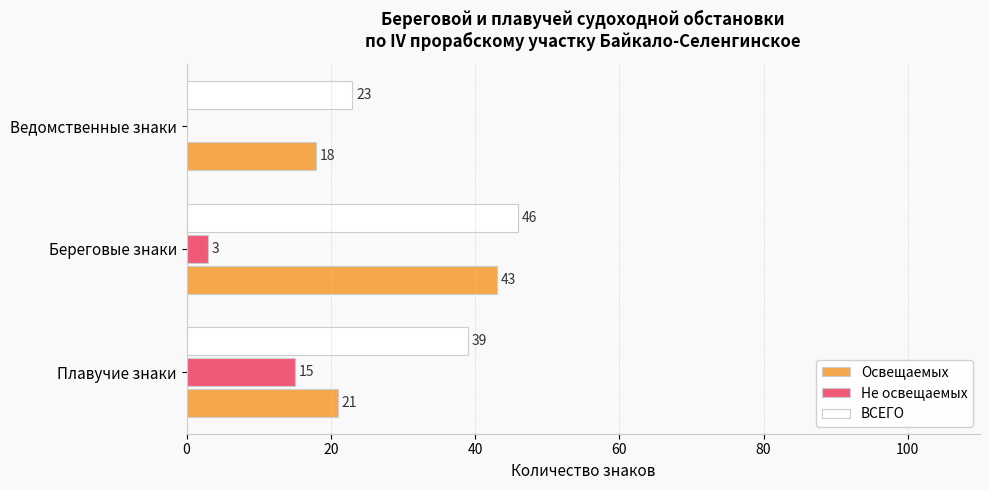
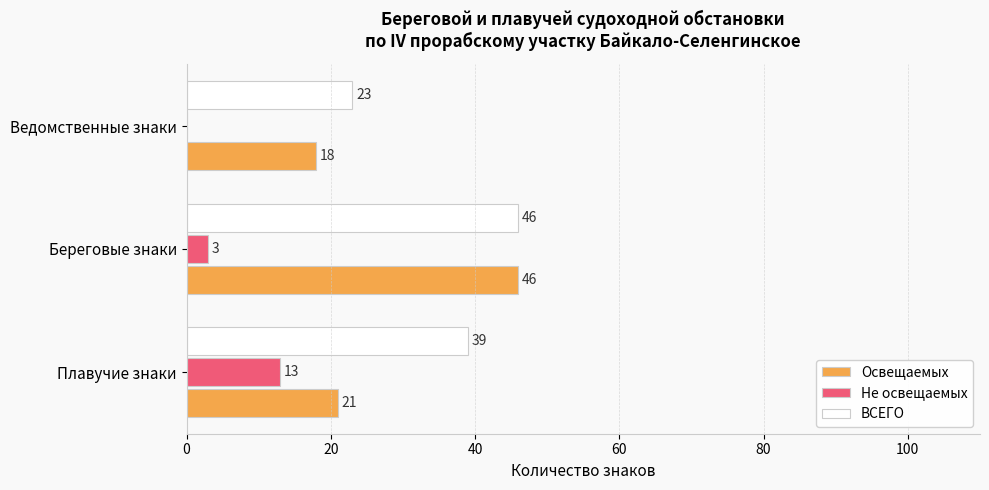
  {
    "Освещаемых": {
      "Ведомственные знаки": 18,
-     "Береговые знаки": 43,
+     "Береговые знаки": 46,
      "Плавучие знаки": 21
    },
    "Не освещаемых": {
      "Береговые знаки": 3,
-     "Плавучие знаки": 15
+     "Плавучие знаки": 13
    },
    "ВСЕГО": {
      "Ведомственные знаки": 23,
      "Береговые знаки": 46,
      "Плавучие знаки": 39
    }
  }
